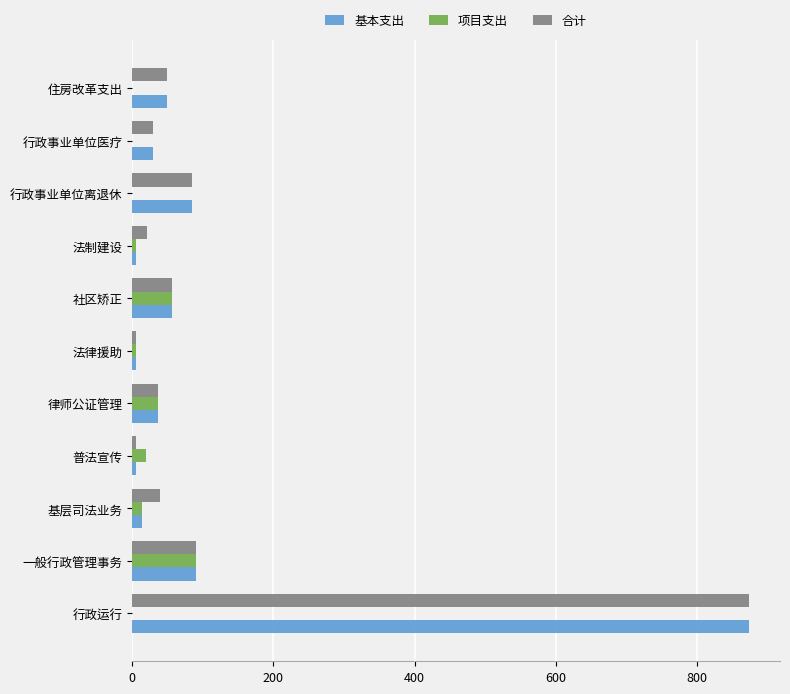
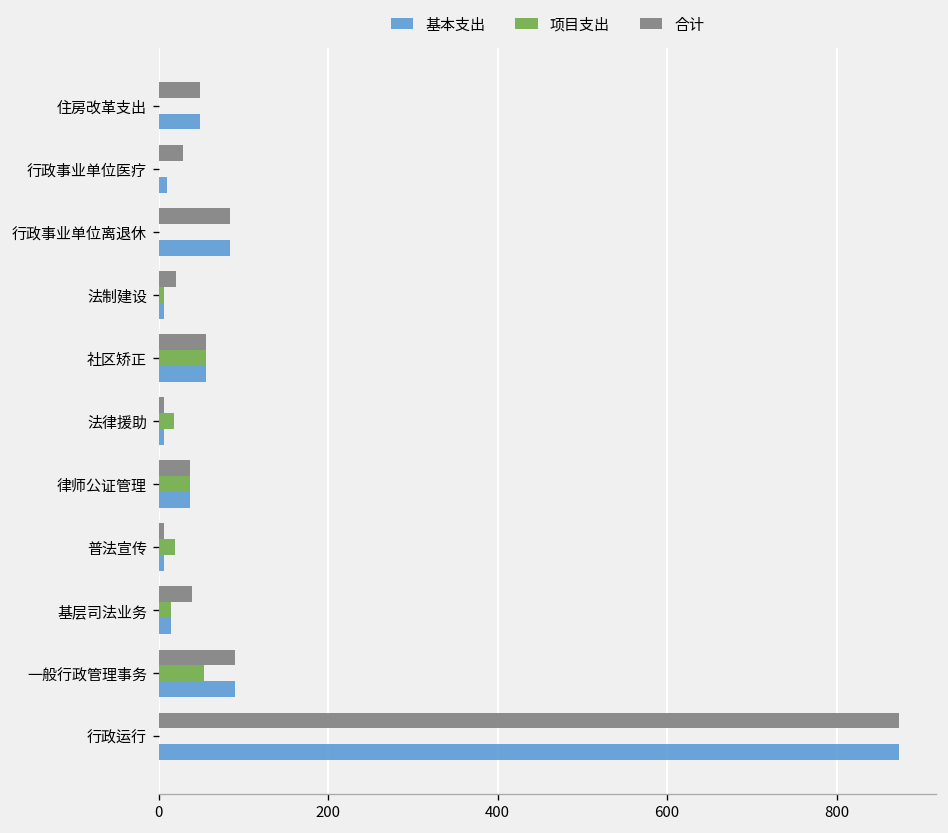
  {
    "基本支出": {
      "住房改革支出": 50,
-     "行政事业单位医疗": 30,
+     "行政事业单位医疗": 10,
      "行政事业单位离退休": 80,
      "法制建设": 10,
      "社区矫正": 60,
      "法律援助": 10,
      "律师公证管理": 40,
      "普法宣传": 10,
      "基层司法业务": 10,
      "一般行政管理事务": 90,
      "行政运行": 870
    },
    "项目支出": {
      "住房改革支出": 0,
      "行政事业单位医疗": 0,
      "行政事业单位离退休": 0,
      "法制建设": 10,
      "社区矫正": 60,
-     "法律援助": 10,
+     "法律援助": 20,
      "律师公证管理": 40,
      "普法宣传": 20,
      "基层司法业务": 10,
-     "一般行政管理事务": 90,
+     "一般行政管理事务": 50,
      "行政运行": 0
    },
    "合计": {
      "住房改革支出": 50,
      "行政事业单位医疗": 30,
      "行政事业单位离退休": 80,
      "法制建设": 20,
      "社区矫正": 60,
      "法律援助": 10,
      "律师公证管理": 40,
      "普法宣传": 10,
      "基层司法业务": 40,
      "一般行政管理事务": 90,
      "行政运行": 870
    }
  }
